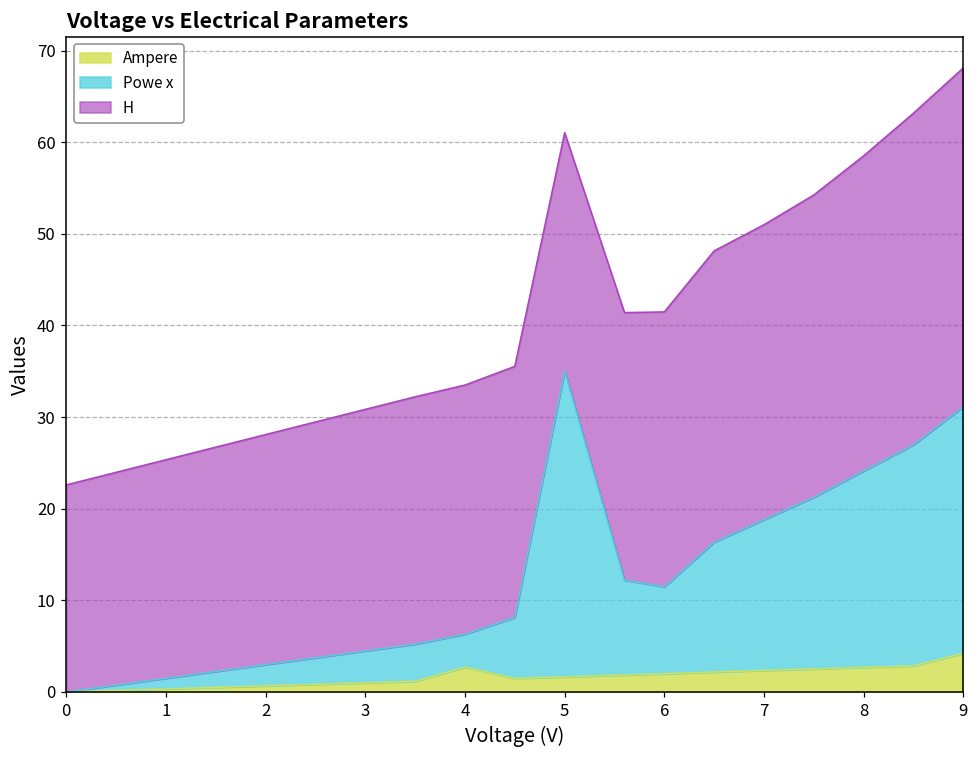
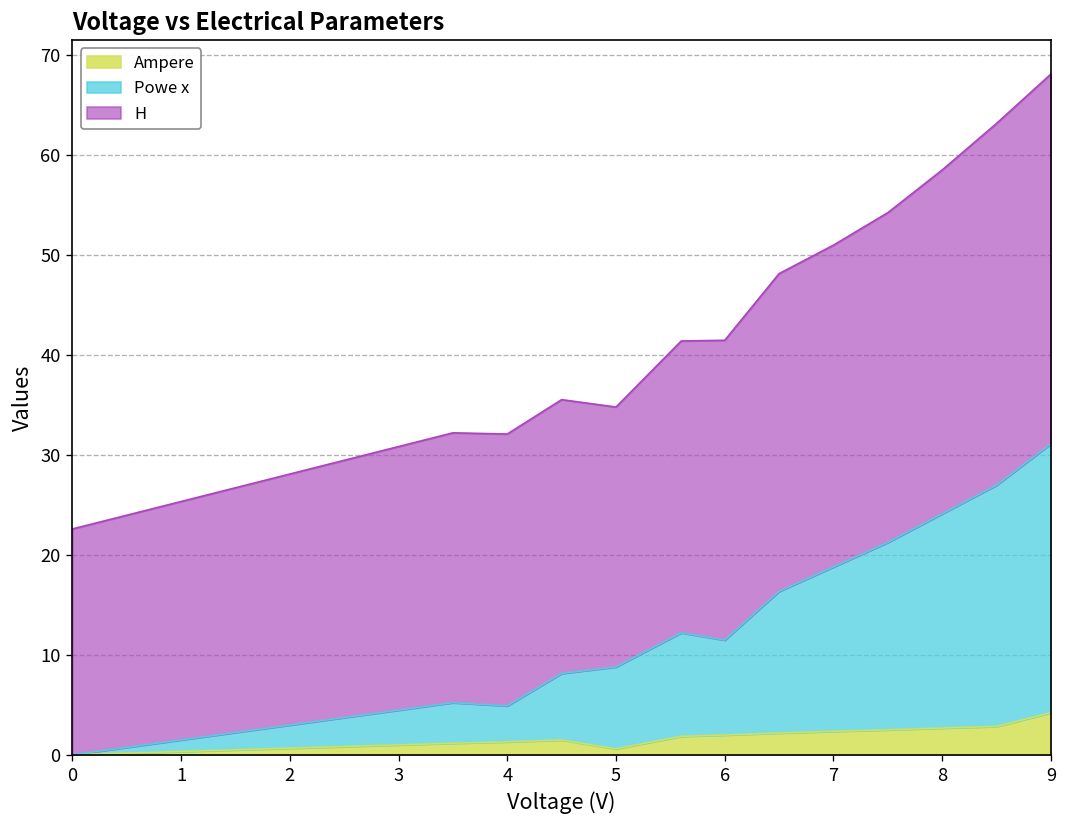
  {
    "Ampere": {
-     "4": 3,
-     "5": 2,
+     "4": 1,
+     "5": 1,
      "6": 2,
      "7": 2,
      "8": 3,
      "9": 4
    },
    "Powe x": {
      "4": 4,
-     "5": 33,
+     "5": 8,
      "6": 10,
      "7": 16,
      "8": 21,
      "9": 27
    },
    "H": {
      "0": 23,
      "4": 27,
      "5": 26,
      "6": 30,
      "7": 32,
      "8": 34,
      "9": 37
    }
  }
